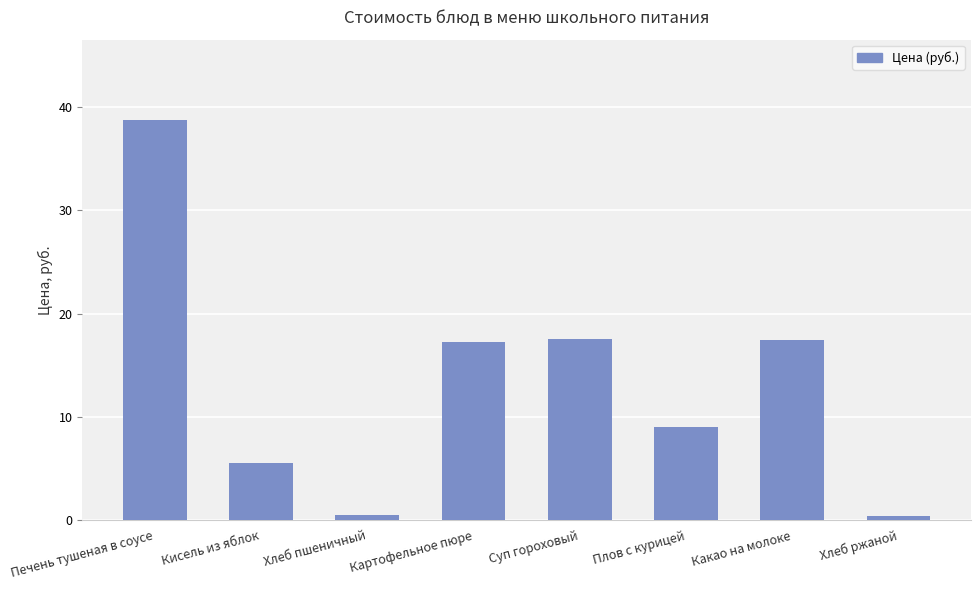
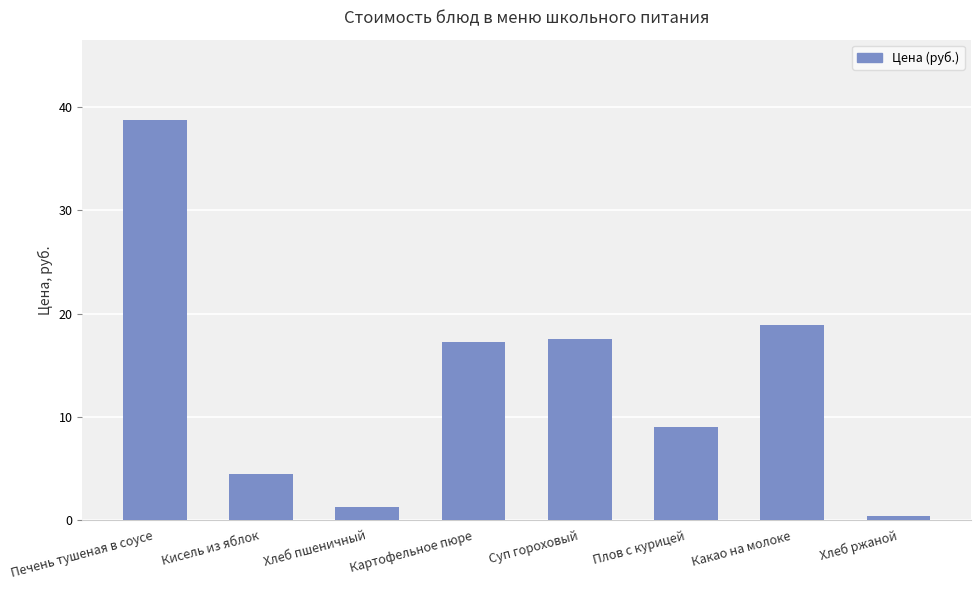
  {
    "Печень тушеная в соусе": 38.8,
-   "Кисель из яблок": 5.6,
-   "Хлеб пшеничный": 0.5,
+   "Кисель из яблок": 4.5,
+   "Хлеб пшеничный": 1.2,
    "Картофельное пюре": 17.2,
    "Суп гороховый": 17.5,
    "Плов с курицей": 9.0,
-   "Какао на молоке": 17.4,
+   "Какао на молоке": 18.9,
    "Хлеб ржаной": 0.4
  }
